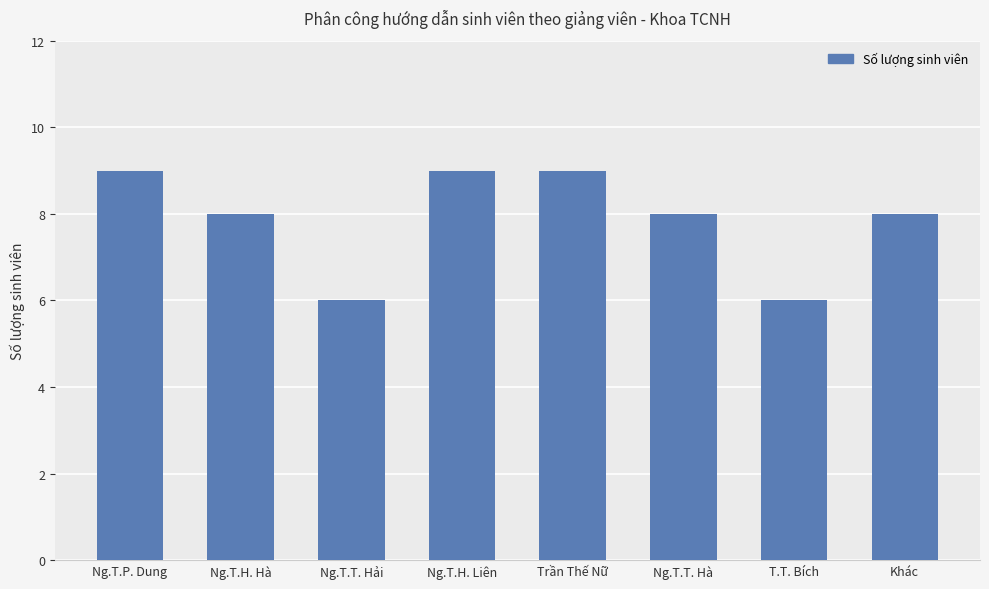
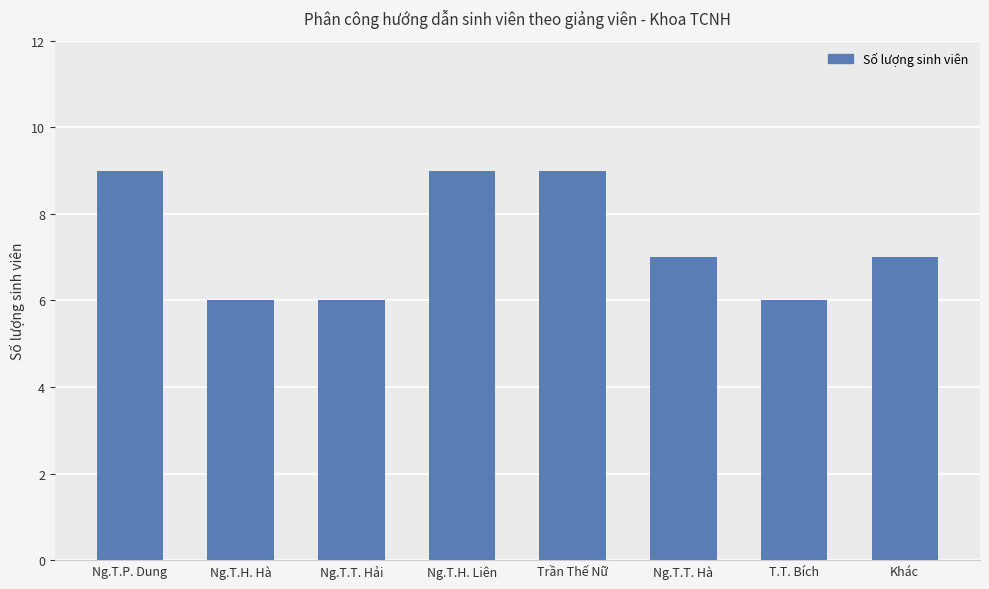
  {
    "Ng.T.P. Dung": 9,
-   "Ng.T.H. Hà": 8,
+   "Ng.T.H. Hà": 6,
    "Ng.T.T. Hải": 6,
    "Ng.T.H. Liên": 9,
    "Trần Thế Nữ": 9,
-   "Ng.T.T. Hà": 8,
+   "Ng.T.T. Hà": 7,
    "T.T. Bích": 6,
-   "Khác": 8
+   "Khác": 7
  }
